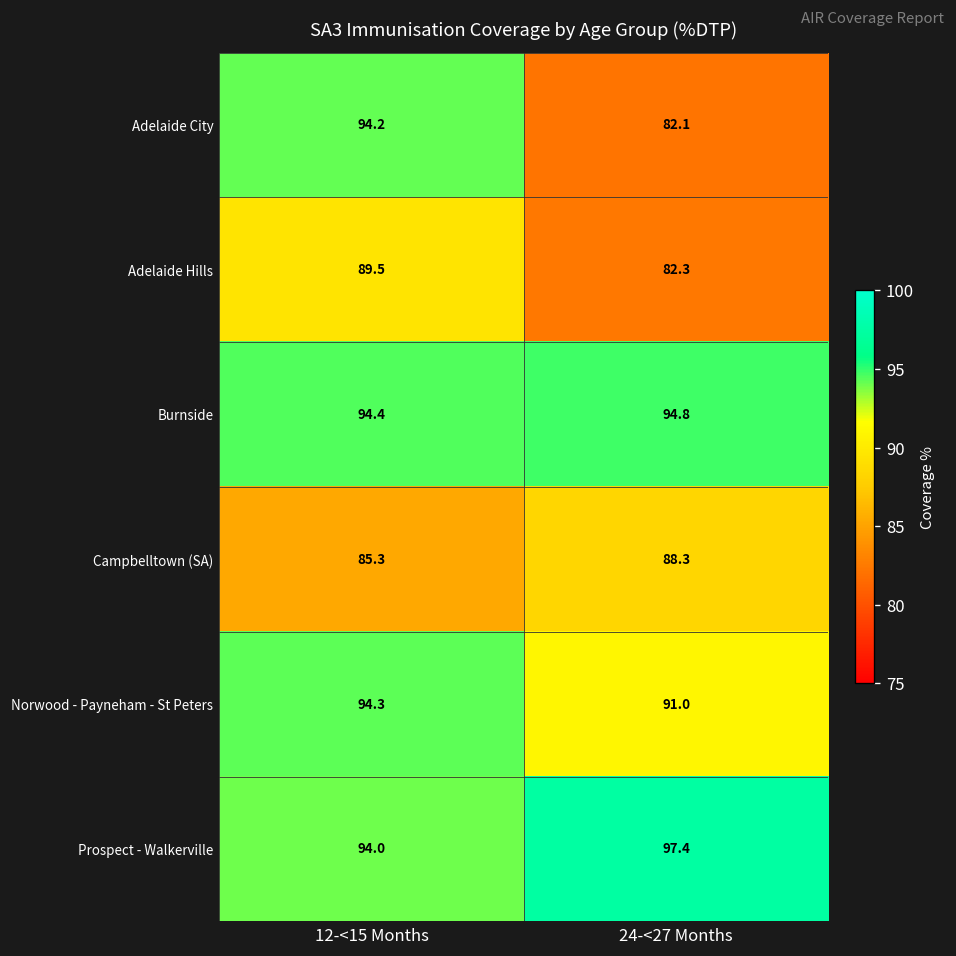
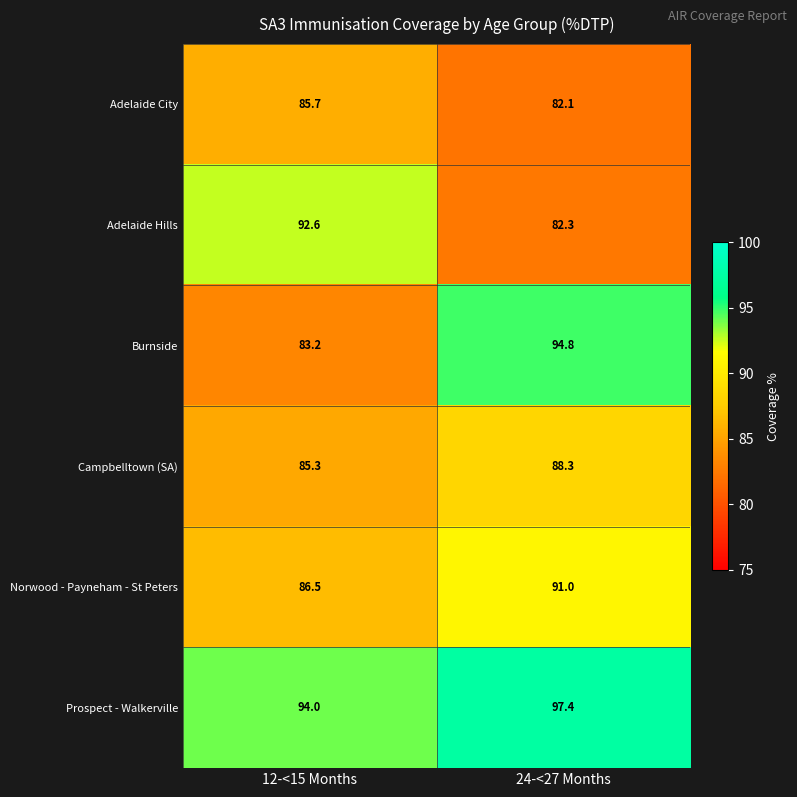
  {
    "Adelaide City": {
-     "12-<15 Months": 94.2,
+     "12-<15 Months": 85.7,
      "24-<27 Months": 82.1
    },
    "Adelaide Hills": {
-     "12-<15 Months": 89.5,
+     "12-<15 Months": 92.6,
      "24-<27 Months": 82.3
    },
    "Burnside": {
-     "12-<15 Months": 94.4,
+     "12-<15 Months": 83.2,
      "24-<27 Months": 94.8
    },
    "Campbelltown (SA)": {
      "12-<15 Months": 85.3,
      "24-<27 Months": 88.3
    },
    "Norwood - Payneham - St Peters": {
-     "12-<15 Months": 94.3,
+     "12-<15 Months": 86.5,
      "24-<27 Months": 91.0
    },
    "Prospect - Walkerville": {
      "12-<15 Months": 94.0,
      "24-<27 Months": 97.4
    }
  }
